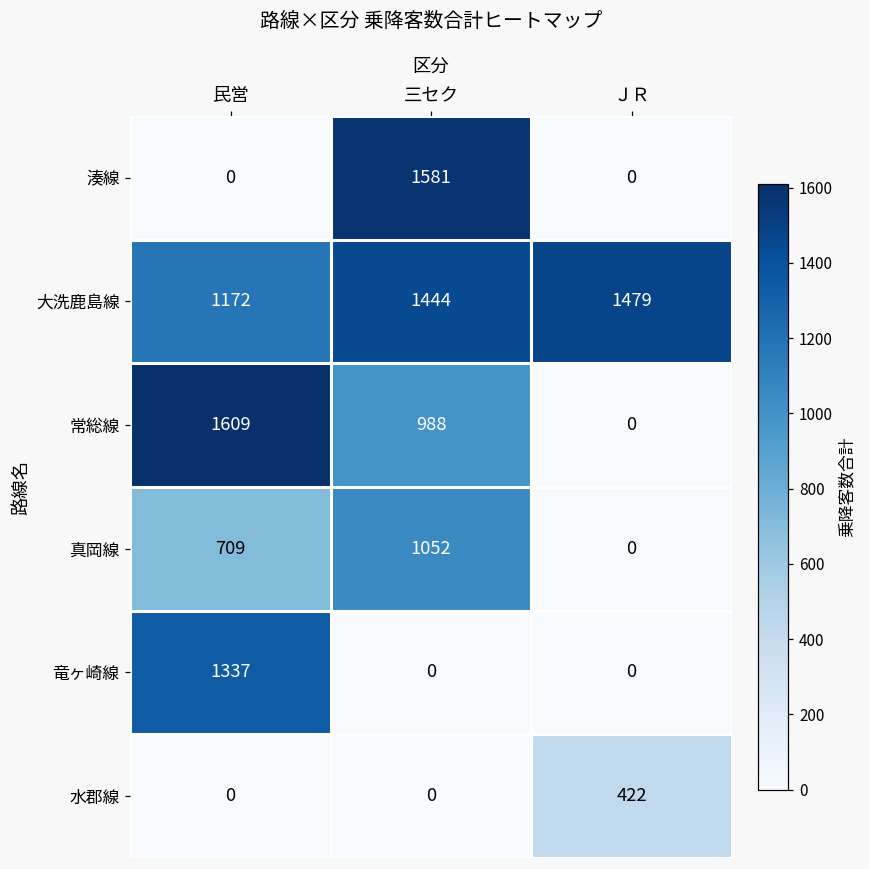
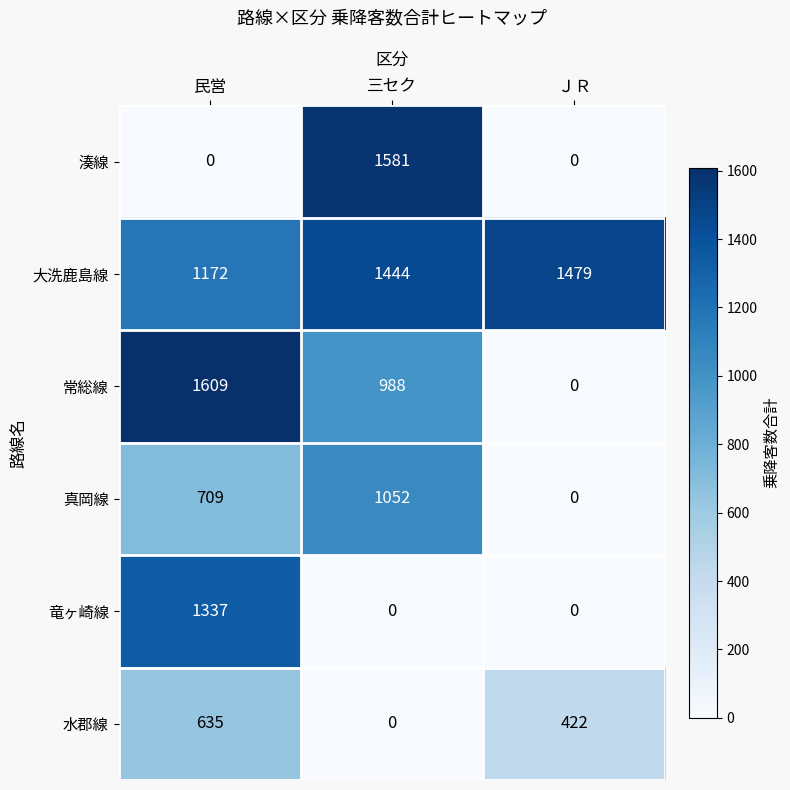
  {
    "湊線": {
      "民営": 0,
      "三セク": 1581,
      "ＪＲ": 0
    },
    "大洗鹿島線": {
      "民営": 1172,
      "三セク": 1444,
      "ＪＲ": 1479
    },
    "常総線": {
      "民営": 1609,
      "三セク": 988,
      "ＪＲ": 0
    },
    "真岡線": {
      "民営": 709,
      "三セク": 1052,
      "ＪＲ": 0
    },
    "竜ヶ崎線": {
      "民営": 1337,
      "三セク": 0,
      "ＪＲ": 0
    },
    "水郡線": {
-     "民営": 0,
+     "民営": 635,
      "三セク": 0,
      "ＪＲ": 422
    }
  }
